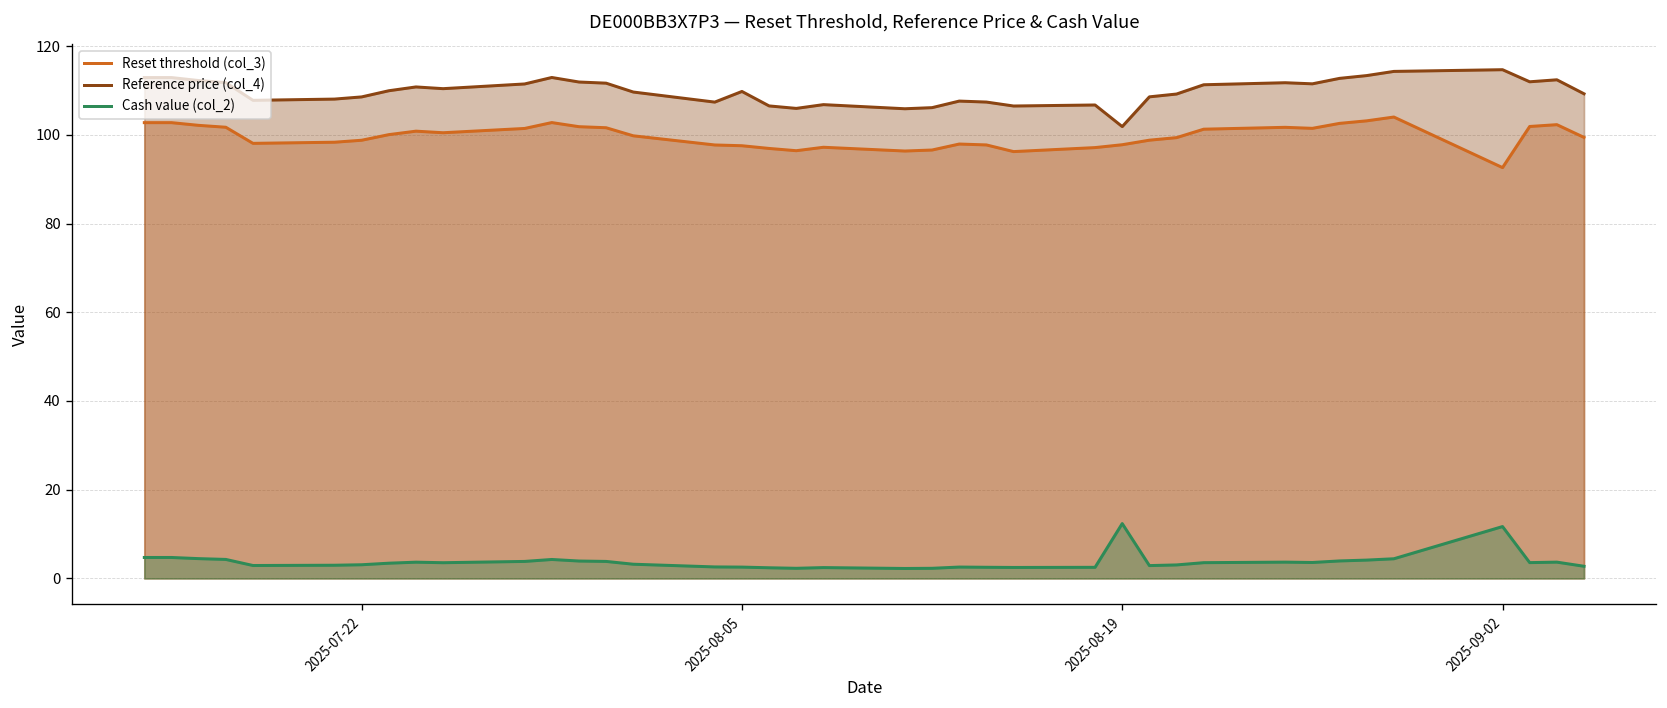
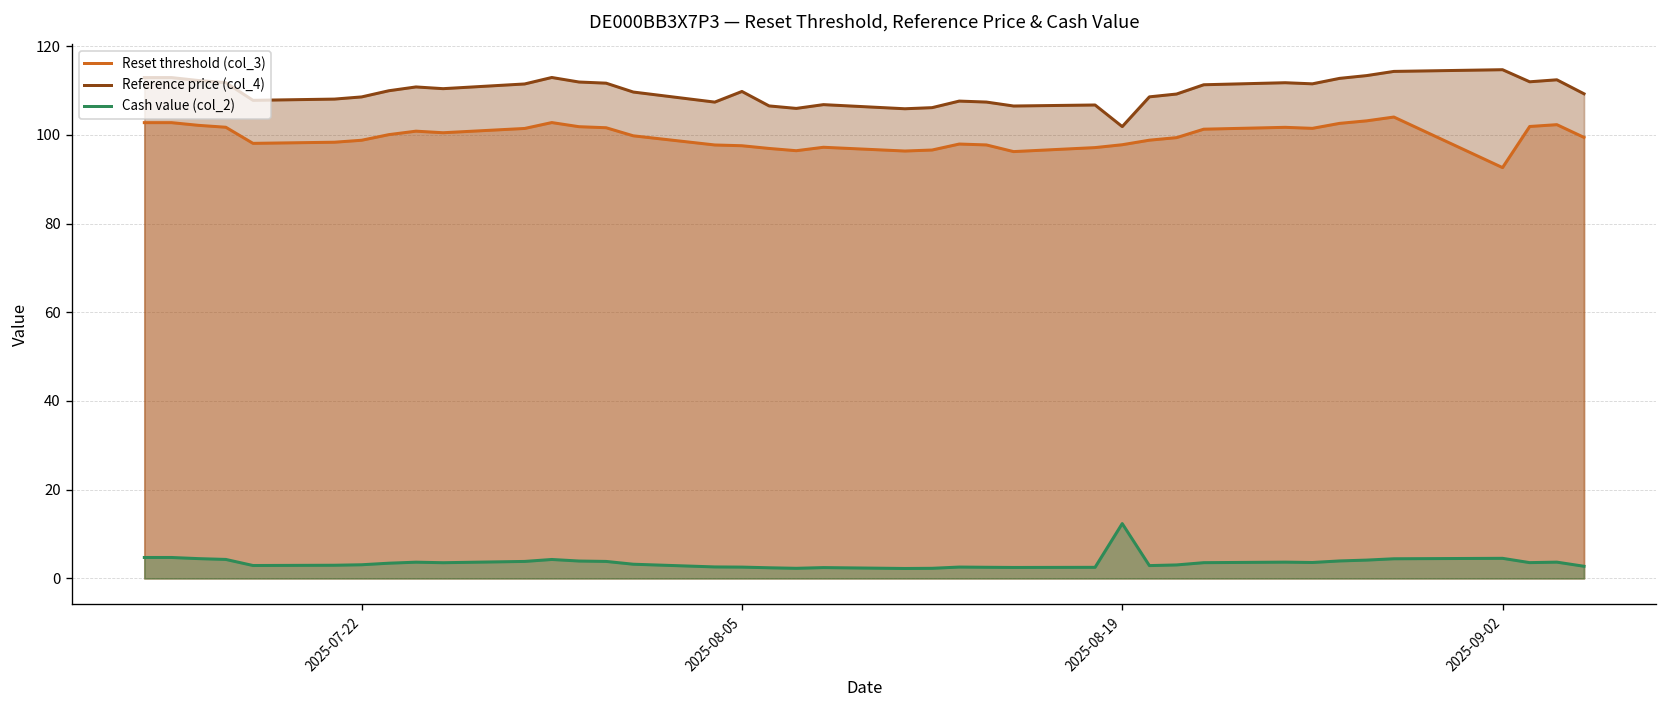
  {
    "Reset threshold (col_3)": {
      "2025-07-22": 99,
      "2025-08-05": 98,
      "2025-08-19": 98,
      "2025-09-02": 93
    },
    "Reference price (col_4)": {
      "2025-07-22": 109,
      "2025-08-05": 110,
      "2025-08-19": 102,
      "2025-09-02": 115
    },
    "Cash value (col_2)": {
      "2025-07-22": 3,
      "2025-08-05": 3,
      "2025-08-19": 12,
-     "2025-09-02": 12
+     "2025-09-02": 5
    }
  }
